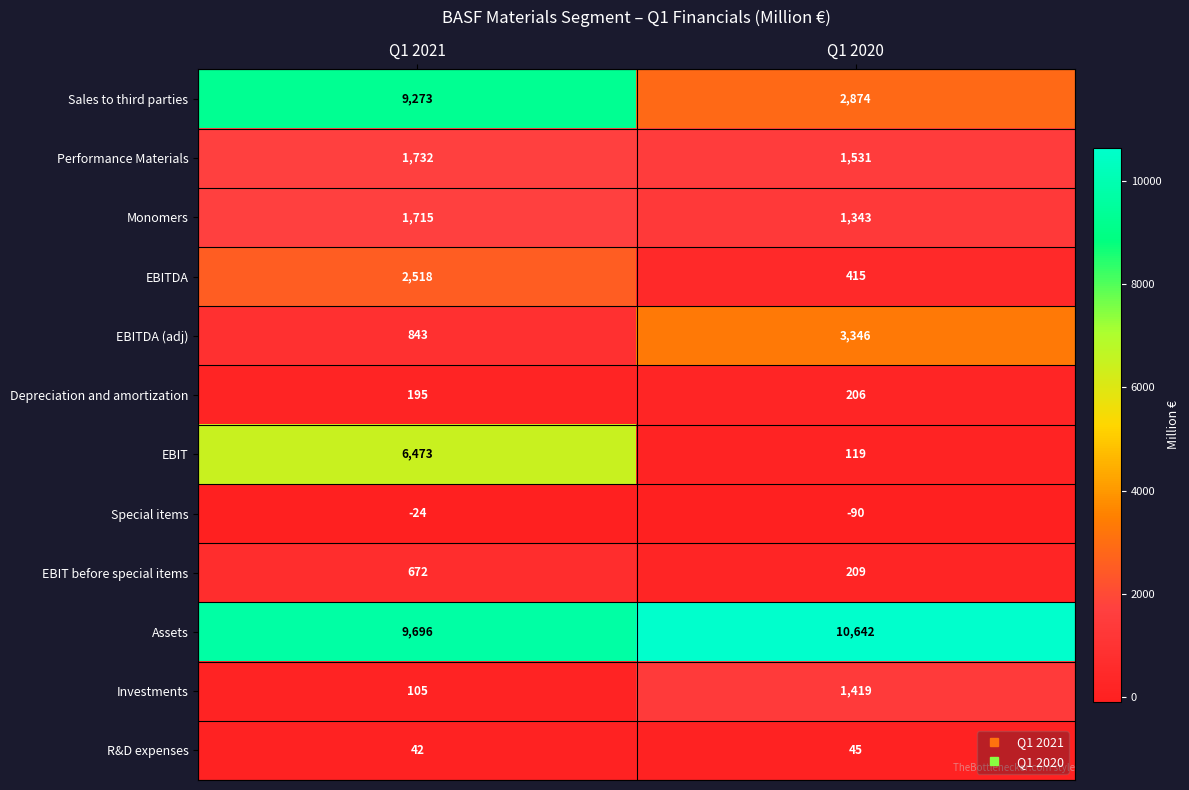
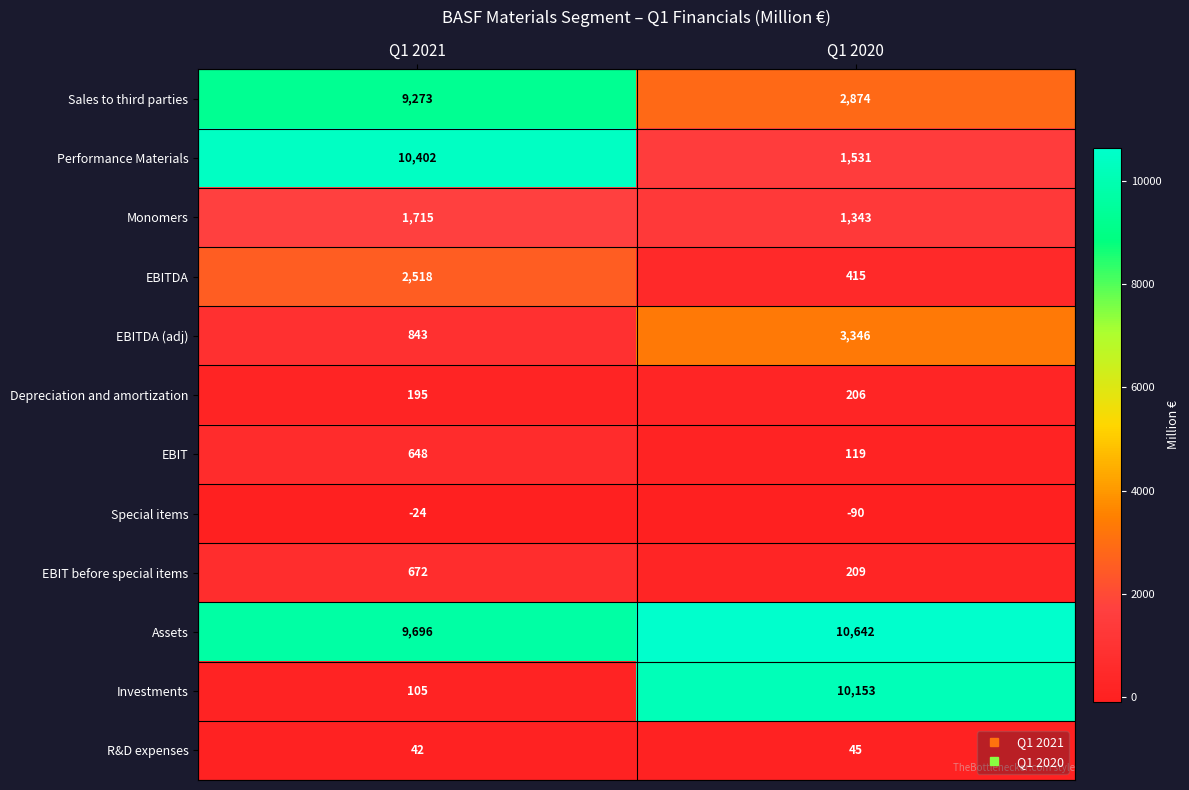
  {
    "Sales to third parties": {
      "Q1 2021": "9,273",
      "Q1 2020": "2,874"
    },
    "Performance Materials": {
-     "Q1 2021": "1,732",
+     "Q1 2021": "10,402",
      "Q1 2020": "1,531"
    },
    "Monomers": {
      "Q1 2021": "1,715",
      "Q1 2020": "1,343"
    },
    "EBITDA": {
      "Q1 2021": "2,518",
      "Q1 2020": "415"
    },
    "EBITDA (adj)": {
      "Q1 2021": "843",
      "Q1 2020": "3,346"
    },
    "Depreciation and amortization": {
      "Q1 2021": "195",
      "Q1 2020": "206"
    },
    "EBIT": {
-     "Q1 2021": "6,473",
+     "Q1 2021": "648",
      "Q1 2020": "119"
    },
    "Special items": {
      "Q1 2021": "-24",
      "Q1 2020": "-90"
    },
    "EBIT before special items": {
      "Q1 2021": "672",
      "Q1 2020": "209"
    },
    "Assets": {
      "Q1 2021": "9,696",
      "Q1 2020": "10,642"
    },
    "Investments": {
      "Q1 2021": "105",
-     "Q1 2020": "1,419"
+     "Q1 2020": "10,153"
    },
    "R&D expenses": {
      "Q1 2021": "42",
      "Q1 2020": "45"
    }
  }
